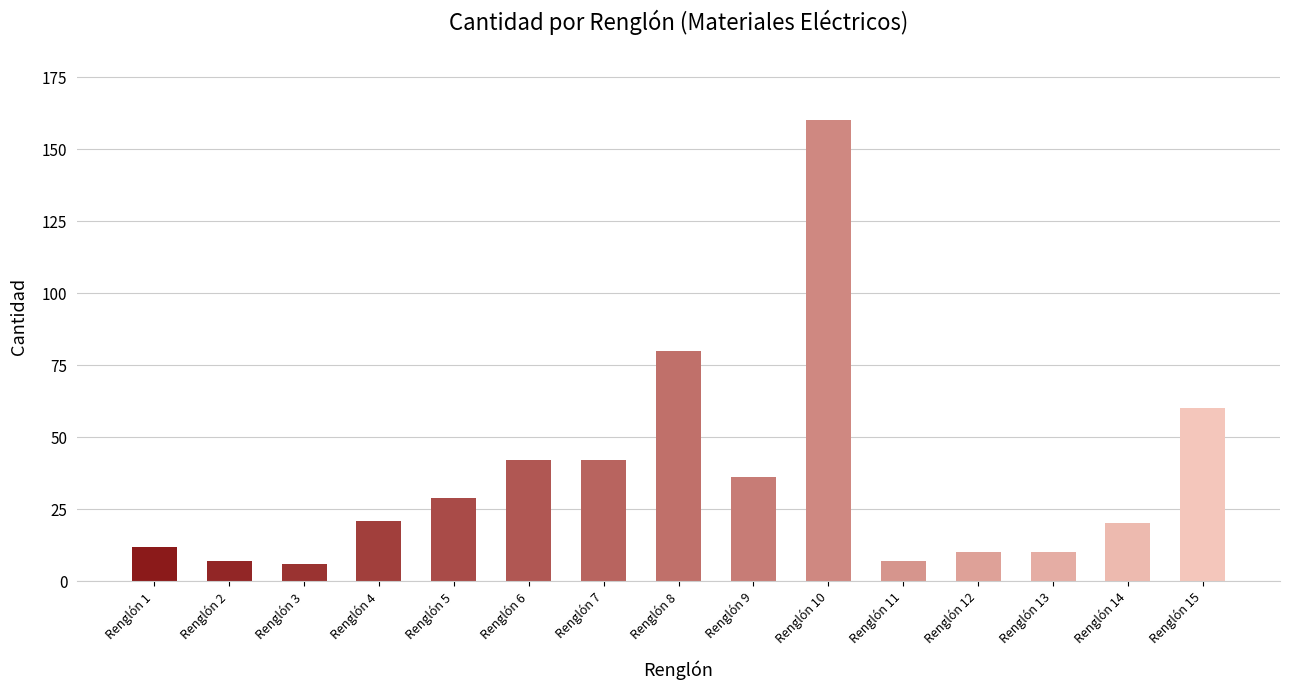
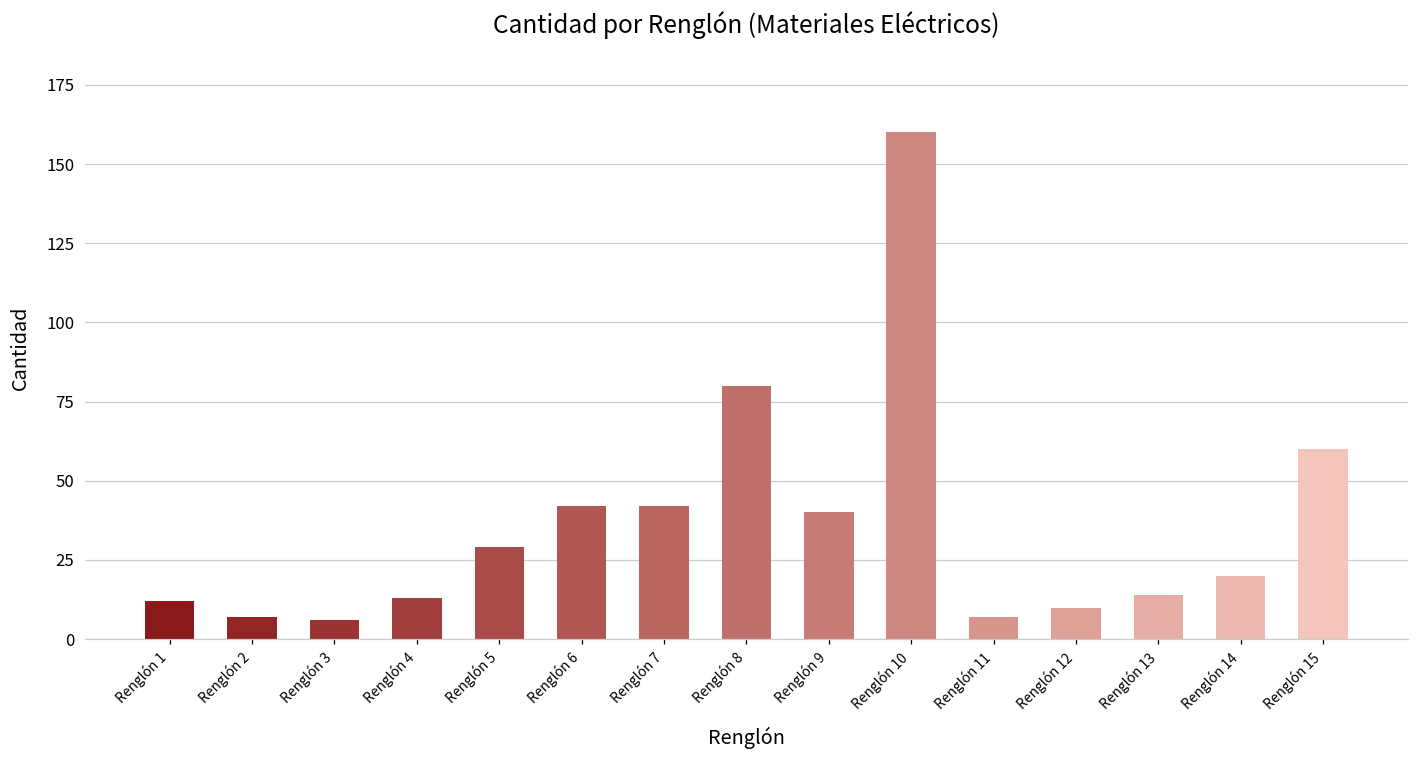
  {
    "Renglón 1": 12,
    "Renglón 2": 7,
    "Renglón 3": 6,
-   "Renglón 4": 21,
+   "Renglón 4": 13,
    "Renglón 5": 29,
    "Renglón 6": 42,
    "Renglón 7": 42,
    "Renglón 8": 80,
-   "Renglón 9": 36,
+   "Renglón 9": 40,
    "Renglón 10": 160,
    "Renglón 11": 7,
    "Renglón 12": 10,
-   "Renglón 13": 10,
+   "Renglón 13": 14,
    "Renglón 14": 20,
    "Renglón 15": 60
  }
